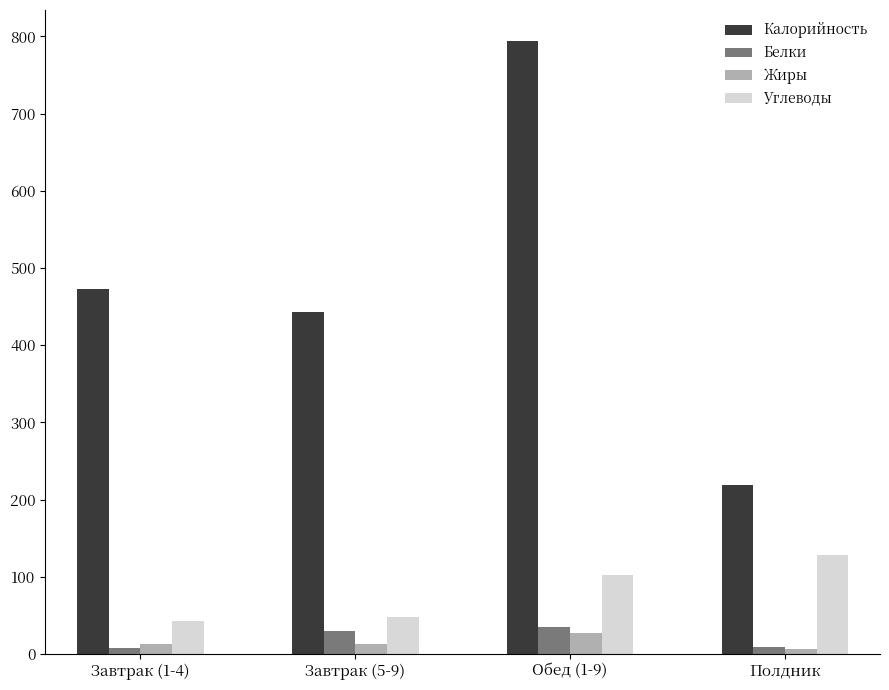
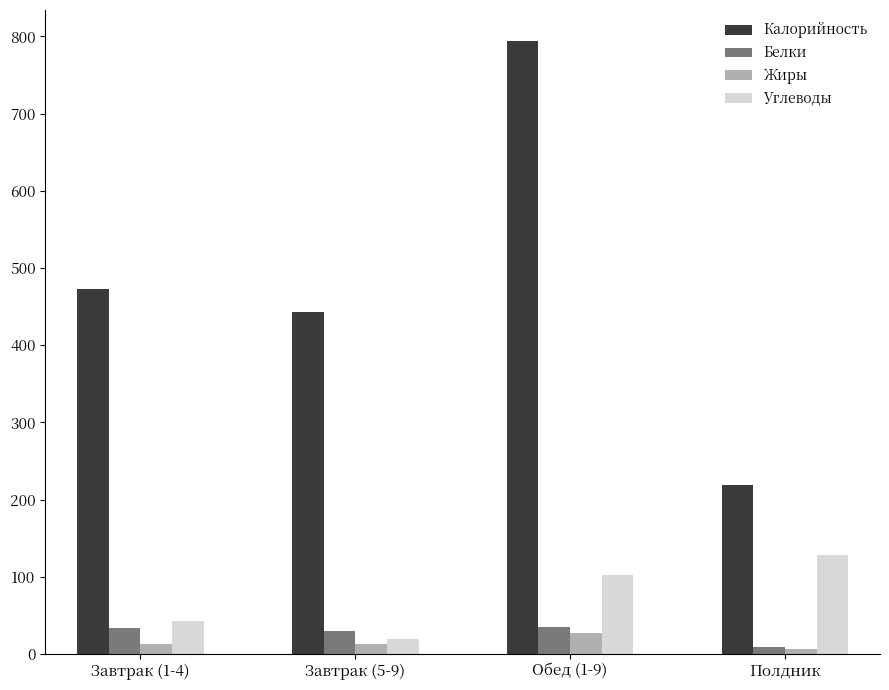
  {
    "Калорийность": {
      "Завтрак (1-4)": 470,
      "Завтрак (5-9)": 440,
      "Обед (1-9)": 790,
      "Полдник": 220
    },
    "Белки": {
-     "Завтрак (1-4)": 10,
+     "Завтрак (1-4)": 30,
      "Завтрак (5-9)": 30,
      "Обед (1-9)": 40,
      "Полдник": 10
    },
    "Жиры": {
      "Завтрак (1-4)": 10,
      "Завтрак (5-9)": 10,
      "Обед (1-9)": 30,
      "Полдник": 10
    },
    "Углеводы": {
      "Завтрак (1-4)": 40,
-     "Завтрак (5-9)": 50,
+     "Завтрак (5-9)": 20,
      "Обед (1-9)": 100,
      "Полдник": 130
    }
  }
